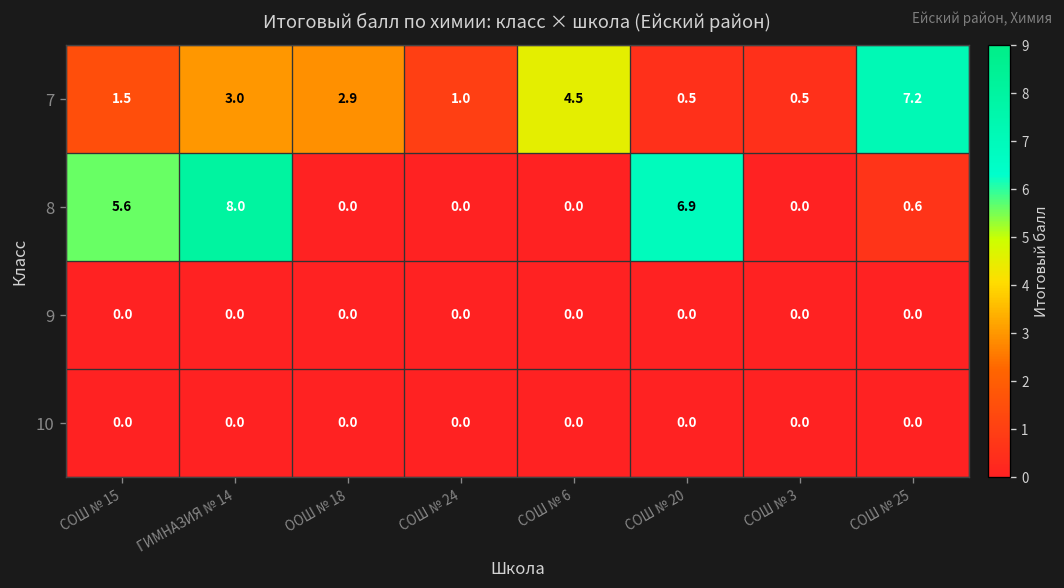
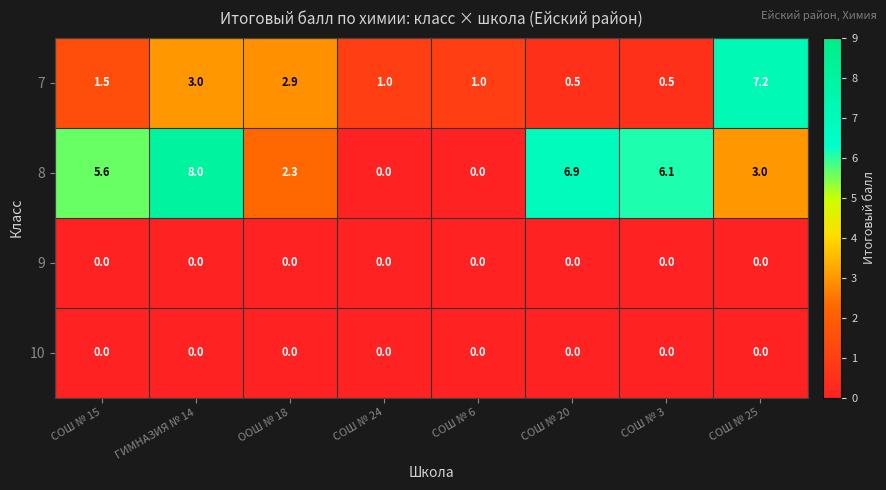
  {
    "7": {
      "СОШ № 15": 1.5,
      "ГИМНАЗИЯ № 14": 3.0,
      "ООШ № 18": 2.9,
      "СОШ № 24": 1.0,
-     "СОШ № 6": 4.5,
+     "СОШ № 6": 1.0,
      "СОШ № 20": 0.5,
      "СОШ № 3": 0.5,
      "СОШ № 25": 7.2
    },
    "8": {
      "СОШ № 15": 5.6,
      "ГИМНАЗИЯ № 14": 8.0,
-     "ООШ № 18": 0.0,
+     "ООШ № 18": 2.3,
      "СОШ № 24": 0.0,
      "СОШ № 6": 0.0,
      "СОШ № 20": 6.9,
-     "СОШ № 3": 0.0,
-     "СОШ № 25": 0.6
+     "СОШ № 3": 6.1,
+     "СОШ № 25": 3.0
    },
    "9": {
      "СОШ № 15": 0.0,
      "ГИМНАЗИЯ № 14": 0.0,
      "ООШ № 18": 0.0,
      "СОШ № 24": 0.0,
      "СОШ № 6": 0.0,
      "СОШ № 20": 0.0,
      "СОШ № 3": 0.0,
      "СОШ № 25": 0.0
    },
    "10": {
      "СОШ № 15": 0.0,
      "ГИМНАЗИЯ № 14": 0.0,
      "ООШ № 18": 0.0,
      "СОШ № 24": 0.0,
      "СОШ № 6": 0.0,
      "СОШ № 20": 0.0,
      "СОШ № 3": 0.0,
      "СОШ № 25": 0.0
    }
  }
